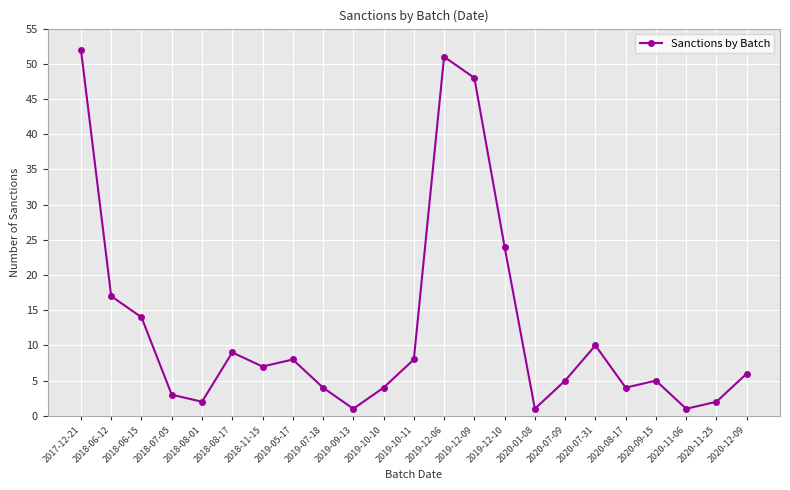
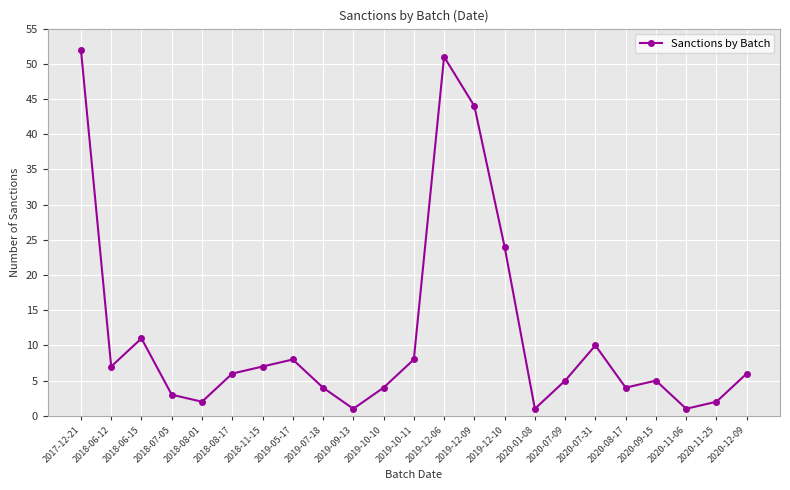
  {
    "2017-12-21": 52,
-   "2018-06-12": 17,
-   "2018-06-15": 14,
+   "2018-06-12": 7,
+   "2018-06-15": 11,
    "2018-07-05": 3,
    "2018-08-01": 2,
-   "2018-08-17": 9,
+   "2018-08-17": 6,
    "2018-11-15": 7,
    "2019-05-17": 8,
    "2019-07-18": 4,
    "2019-09-13": 1,
    "2019-10-10": 4,
    "2019-10-11": 8,
    "2019-12-06": 51,
-   "2019-12-09": 48,
+   "2019-12-09": 44,
    "2019-12-10": 24,
    "2020-01-08": 1,
    "2020-07-09": 5,
    "2020-07-31": 10,
    "2020-08-17": 4,
    "2020-09-15": 5,
    "2020-11-06": 1,
    "2020-11-25": 2,
    "2020-12-09": 6
  }
